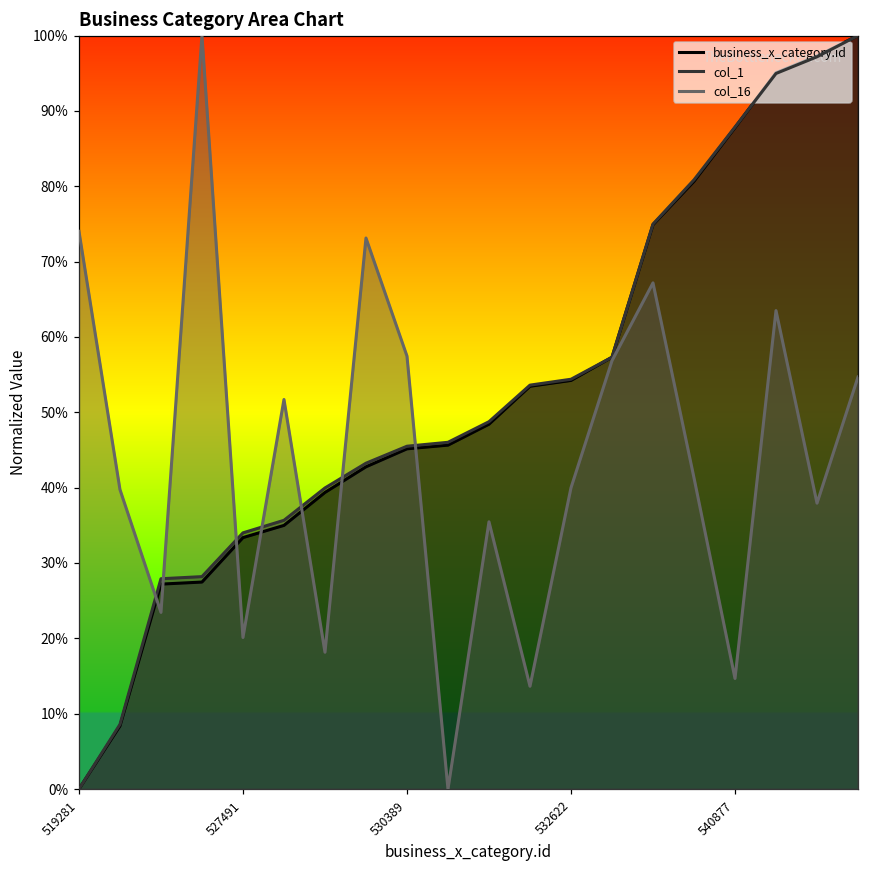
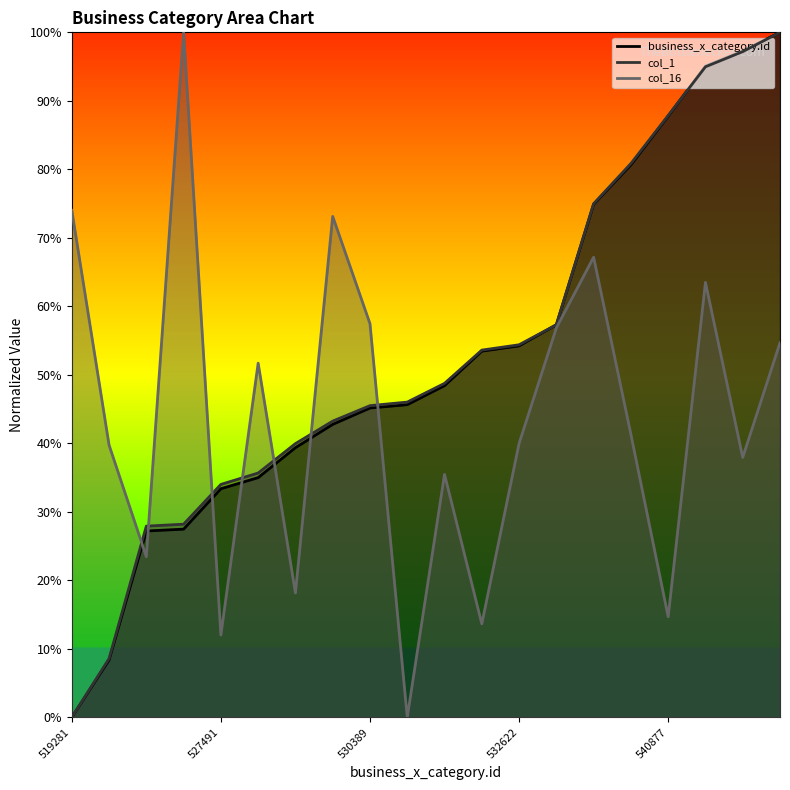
  {
    "col_16": {
      "519281": "74%",
-     "527491": "20%",
+     "527491": "12%",
      "530389": "57%",
      "532622": "40%",
      "540877": "15%"
    }
  }
